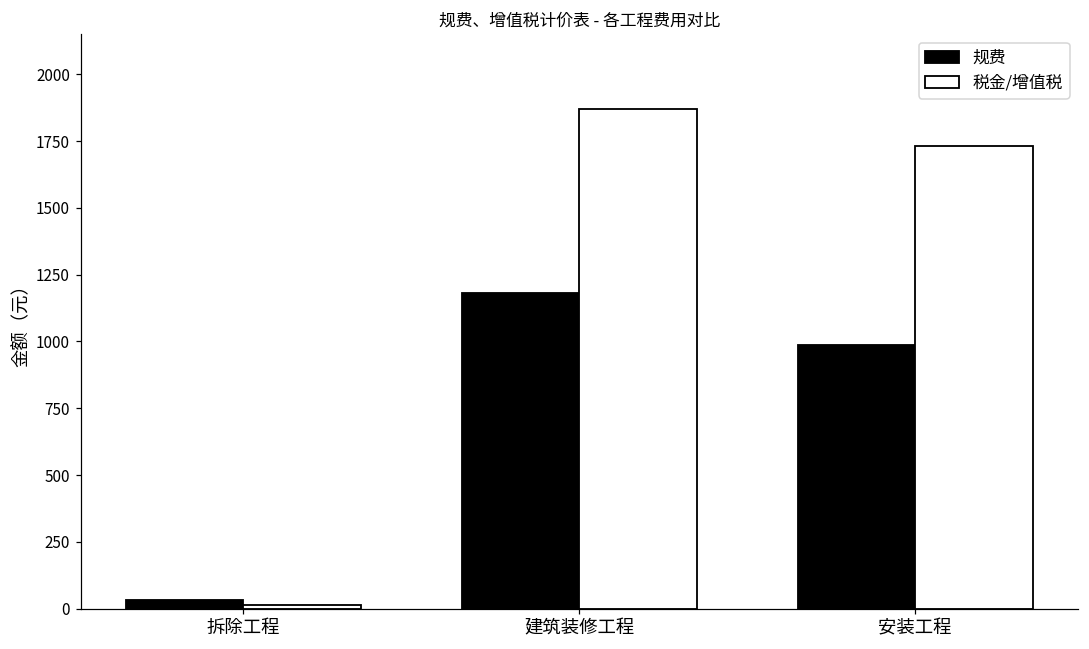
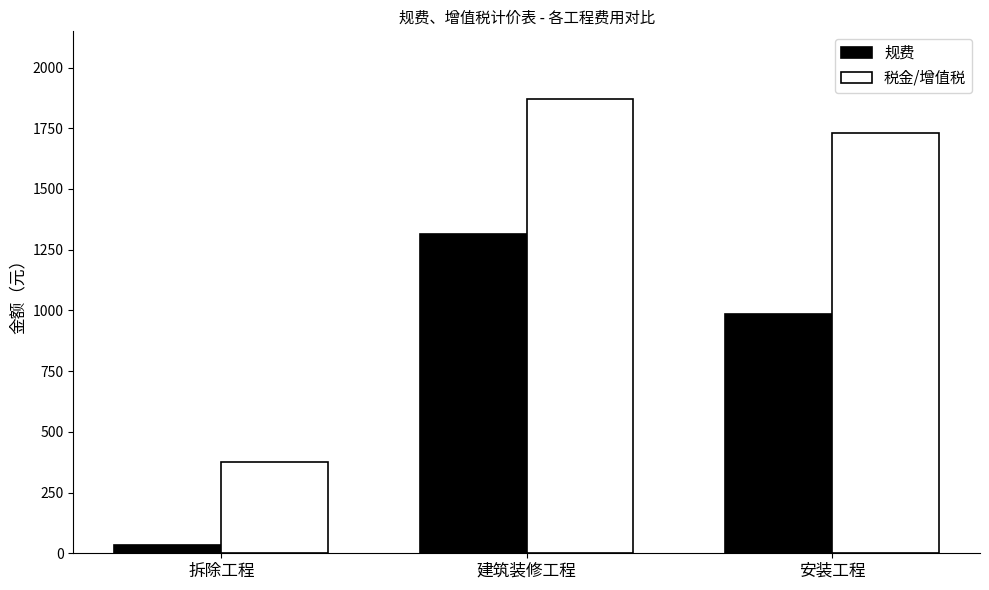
  {
    "规费": {
      "拆除工程": 30,
-     "建筑装修工程": 1180,
+     "建筑装修工程": 1310,
      "安装工程": 990
    },
    "税金/增值税": {
-     "拆除工程": 10,
+     "拆除工程": 370,
      "建筑装修工程": 1870,
      "安装工程": 1730
    }
  }
